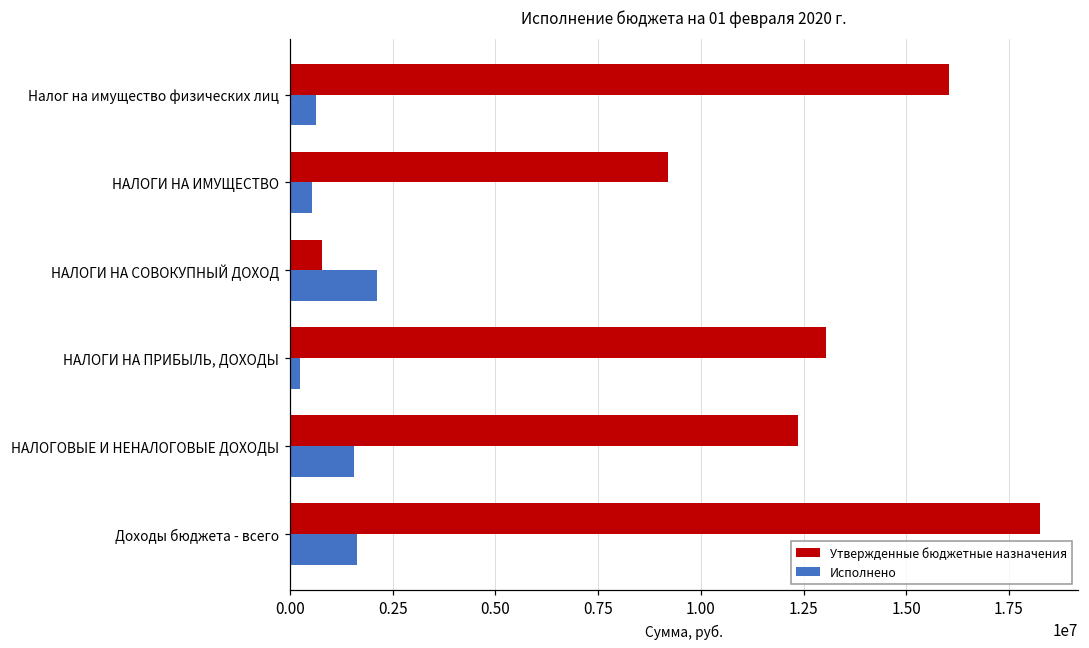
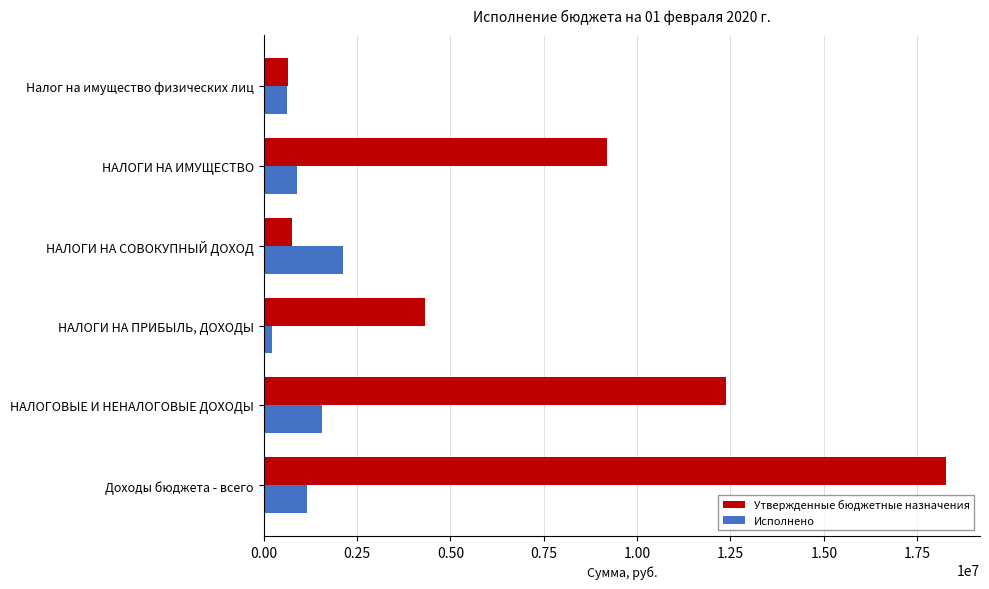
  {
    "Утвержденные бюджетные назначения": {
-     "Налог на имущество физических лиц": 16000000,
+     "Налог на имущество физических лиц": 700000,
      "НАЛОГИ НА ИМУЩЕСТВО": 9200000,
      "НАЛОГИ НА СОВОКУПНЫЙ ДОХОД": 800000,
-     "НАЛОГИ НА ПРИБЫЛЬ, ДОХОДЫ": 13100000,
+     "НАЛОГИ НА ПРИБЫЛЬ, ДОХОДЫ": 4300000,
      "НАЛОГОВЫЕ И НЕНАЛОГОВЫЕ ДОХОДЫ": 12400000,
      "Доходы бюджета - всего": 18300000
    },
    "Исполнено": {
      "Налог на имущество физических лиц": 600000,
-     "НАЛОГИ НА ИМУЩЕСТВО": 500000,
+     "НАЛОГИ НА ИМУЩЕСТВО": 900000,
      "НАЛОГИ НА СОВОКУПНЫЙ ДОХОД": 2100000,
      "НАЛОГИ НА ПРИБЫЛЬ, ДОХОДЫ": 200000,
      "НАЛОГОВЫЕ И НЕНАЛОГОВЫЕ ДОХОДЫ": 1600000,
-     "Доходы бюджета - всего": 1600000
+     "Доходы бюджета - всего": 1200000
    }
  }
